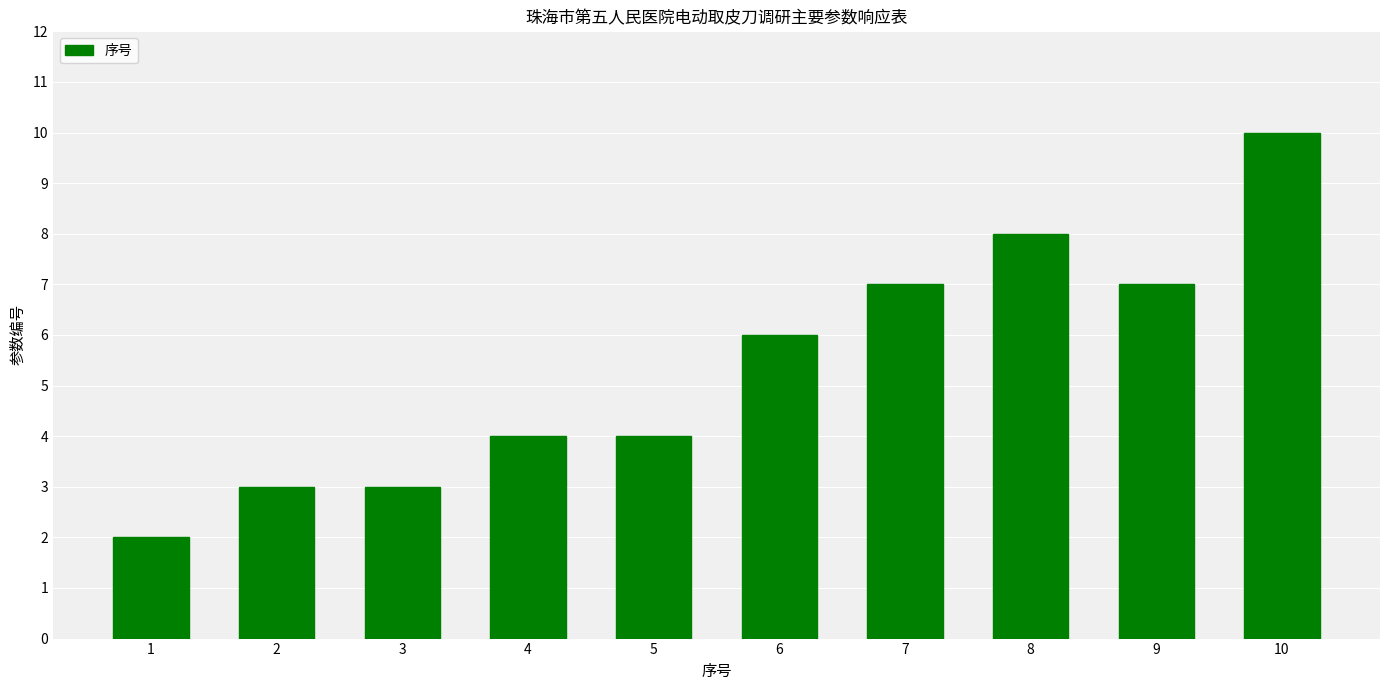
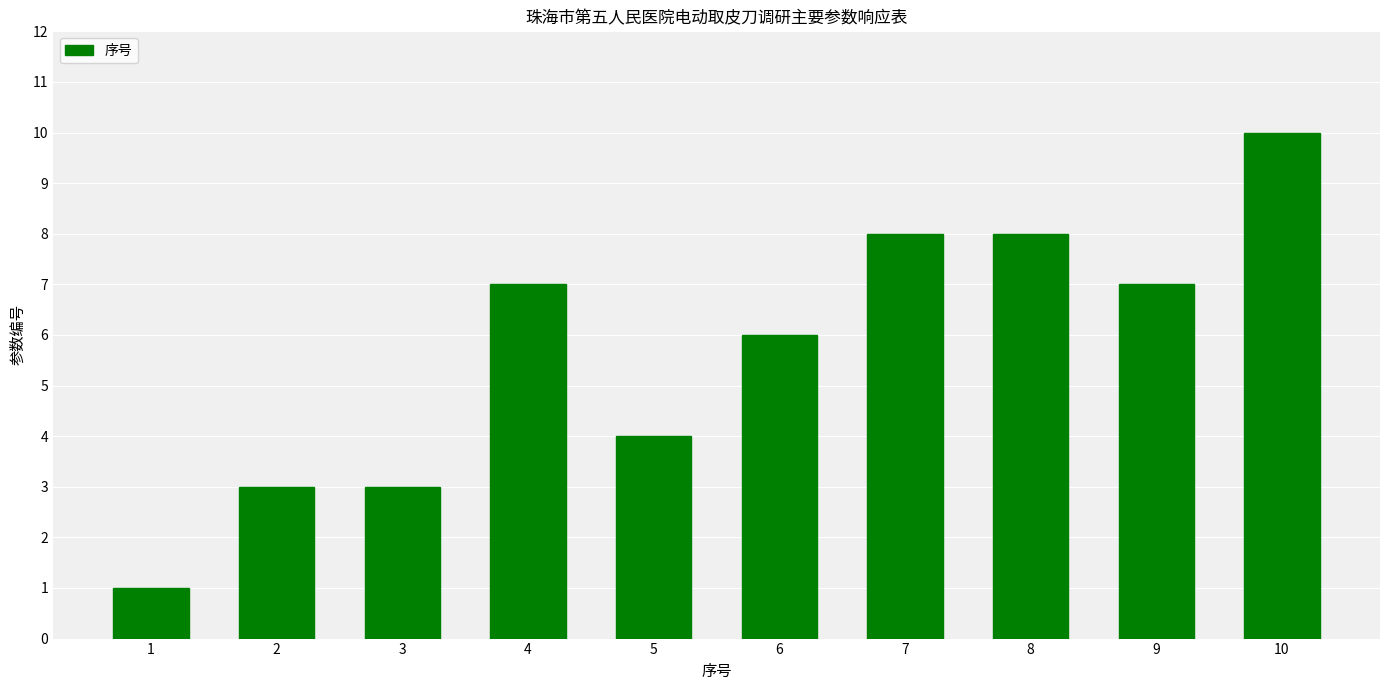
  {
-   "1": 2,
+   "1": 1,
    "2": 3,
    "3": 3,
-   "4": 4,
+   "4": 7,
    "5": 4,
    "6": 6,
-   "7": 7,
+   "7": 8,
    "8": 8,
    "9": 7,
    "10": 10
  }
